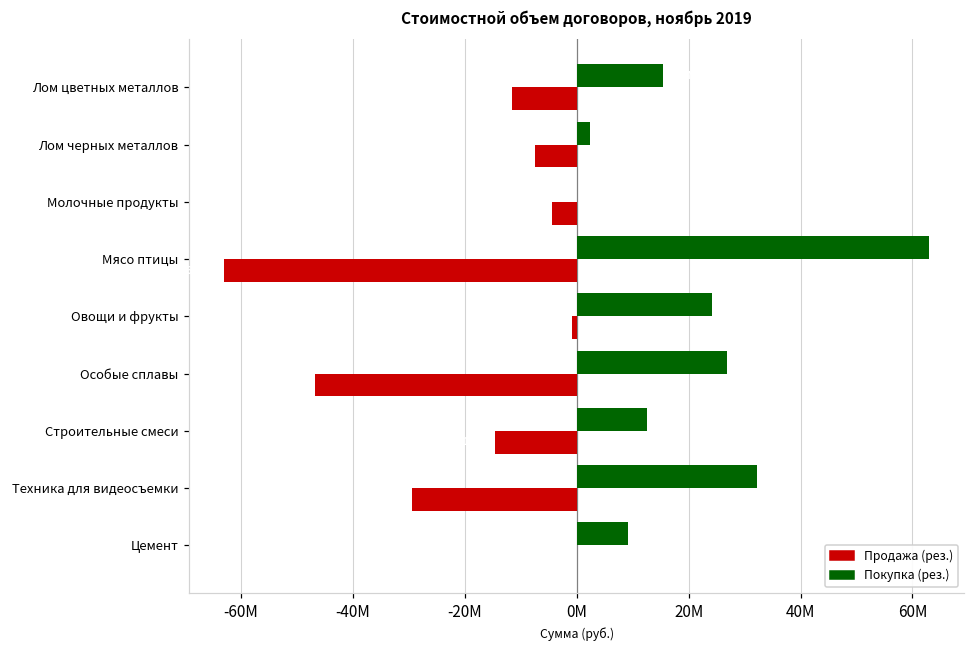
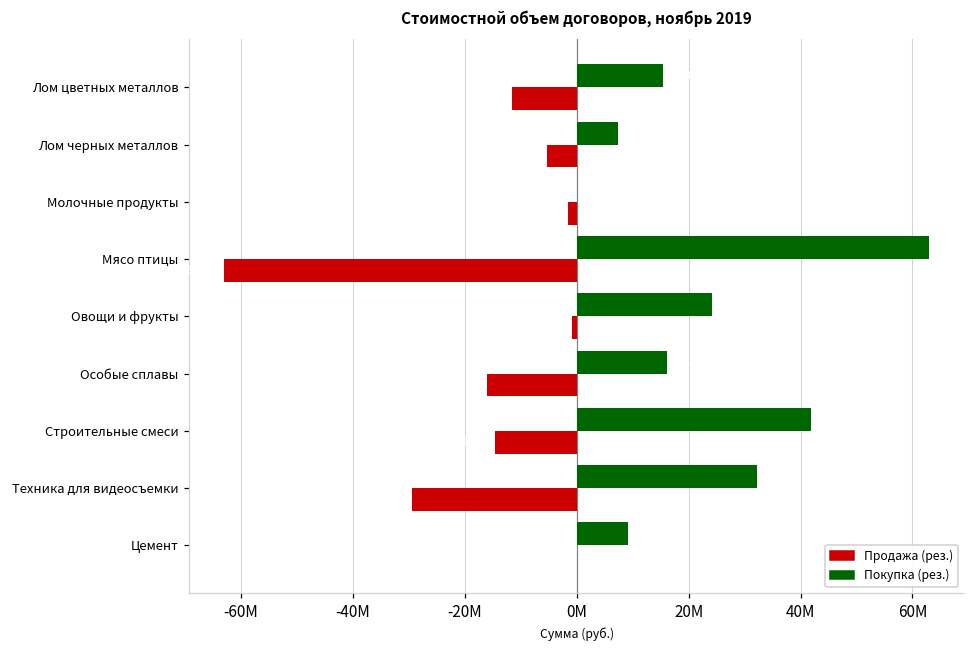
  {
    "Продажа (рез.)": {
      "Лом цветных металлов": -11000000,
-     "Лом черных металлов": -7000000,
-     "Молочные продукты": -4000000,
+     "Лом черных металлов": -5000000,
+     "Молочные продукты": -2000000,
      "Мясо птицы": -63000000,
      "Овощи и фрукты": -1000000,
-     "Особые сплавы": -47000000,
+     "Особые сплавы": -16000000,
      "Строительные смеси": -15000000,
      "Техника для видеосъемки": -29000000,
      "Цемент": 0
    },
    "Покупка (рез.)": {
      "Лом цветных металлов": 15000000,
-     "Лом черных металлов": 2000000,
+     "Лом черных металлов": 7000000,
      "Молочные продукты": 0,
      "Мясо птицы": 63000000,
      "Овощи и фрукты": 24000000,
-     "Особые сплавы": 27000000,
-     "Строительные смеси": 13000000,
+     "Особые сплавы": 16000000,
+     "Строительные смеси": 42000000,
      "Техника для видеосъемки": 32000000,
      "Цемент": 9000000
    }
  }
